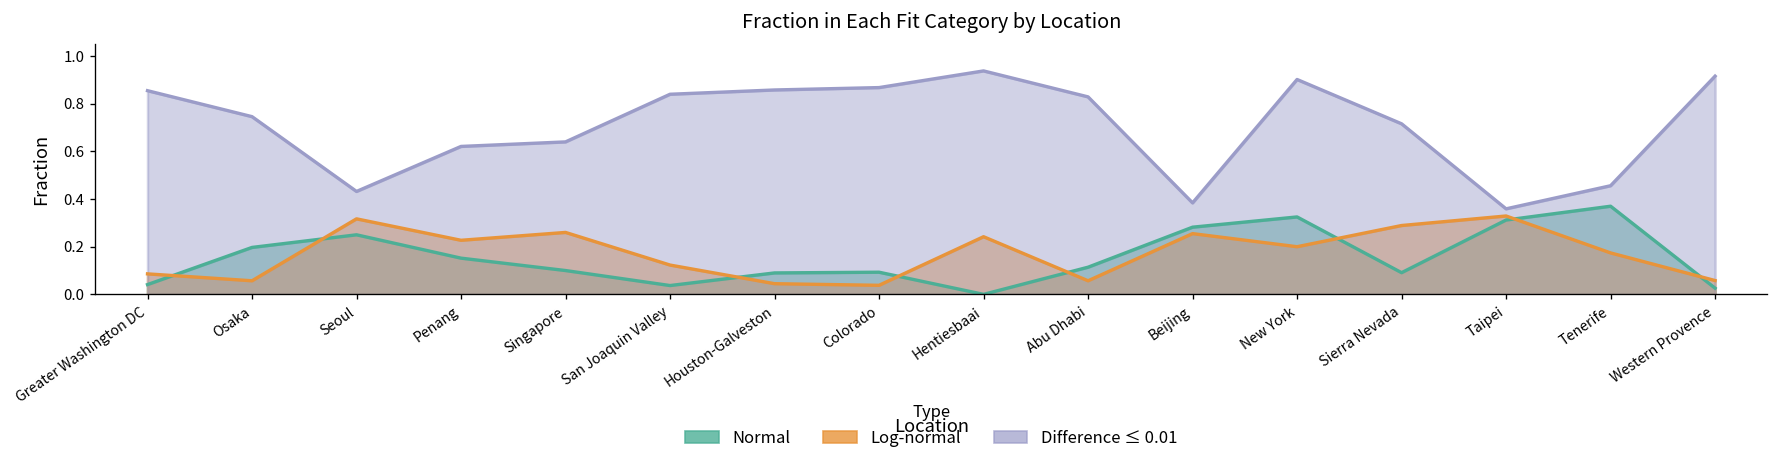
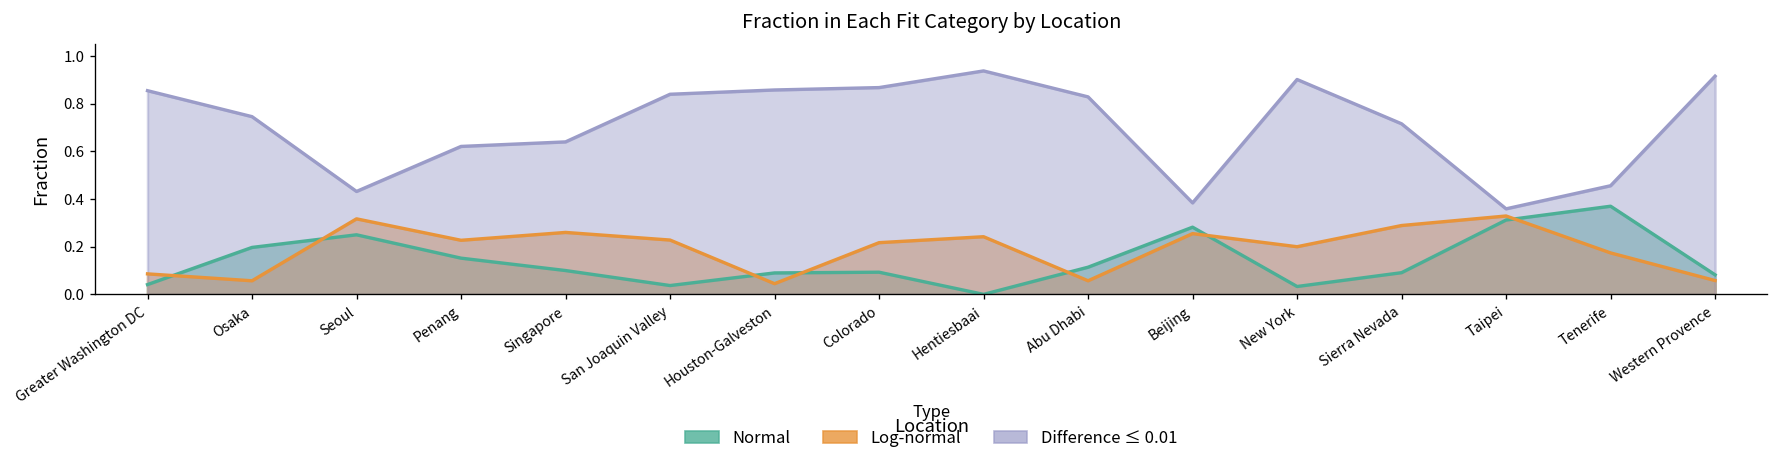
  {
    "Normal": {
      "Greater Washington DC": 0.04,
      "Osaka": 0.20,
      "Seoul": 0.25,
      "Penang": 0.15,
      "Singapore": 0.10,
      "San Joaquin Valley": 0.04,
      "Houston-Galveston": 0.09,
      "Colorado": 0.09,
      "Hentiesbaai": 0.00,
      "Abu Dhabi": 0.11,
      "Beijing": 0.28,
-     "New York": 0.33,
+     "New York": 0.03,
      "Sierra Nevada": 0.09,
      "Taipei": 0.31,
      "Tenerife": 0.37,
-     "Western Provence": 0.03
+     "Western Provence": 0.08
    },
    "Log-normal": {
      "Greater Washington DC": 0.09,
      "Osaka": 0.06,
      "Seoul": 0.32,
      "Penang": 0.23,
      "Singapore": 0.26,
-     "San Joaquin Valley": 0.12,
+     "San Joaquin Valley": 0.23,
      "Houston-Galveston": 0.04,
-     "Colorado": 0.04,
+     "Colorado": 0.22,
      "Hentiesbaai": 0.24,
      "Abu Dhabi": 0.06,
      "Beijing": 0.26,
      "New York": 0.20,
      "Sierra Nevada": 0.29,
      "Taipei": 0.33,
      "Tenerife": 0.17,
      "Western Provence": 0.06
    }
  }
